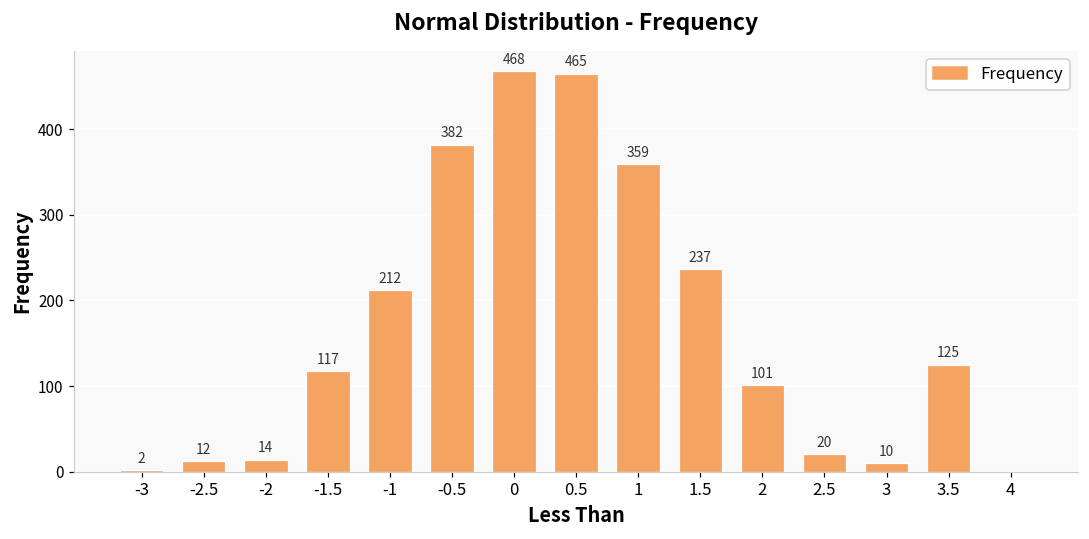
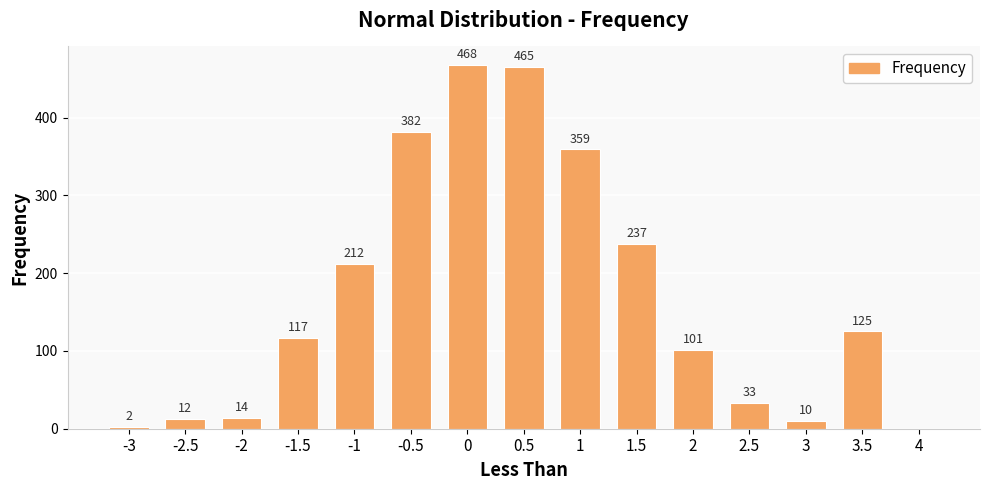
  {
    "-3": 2,
    "-2.5": 12,
    "-2": 14,
    "-1.5": 117,
    "-1": 212,
    "-0.5": 382,
    "0": 468,
    "0.5": 465,
    "1": 359,
    "1.5": 237,
    "2": 101,
-   "2.5": 20,
+   "2.5": 33,
    "3": 10,
    "3.5": 125
  }
